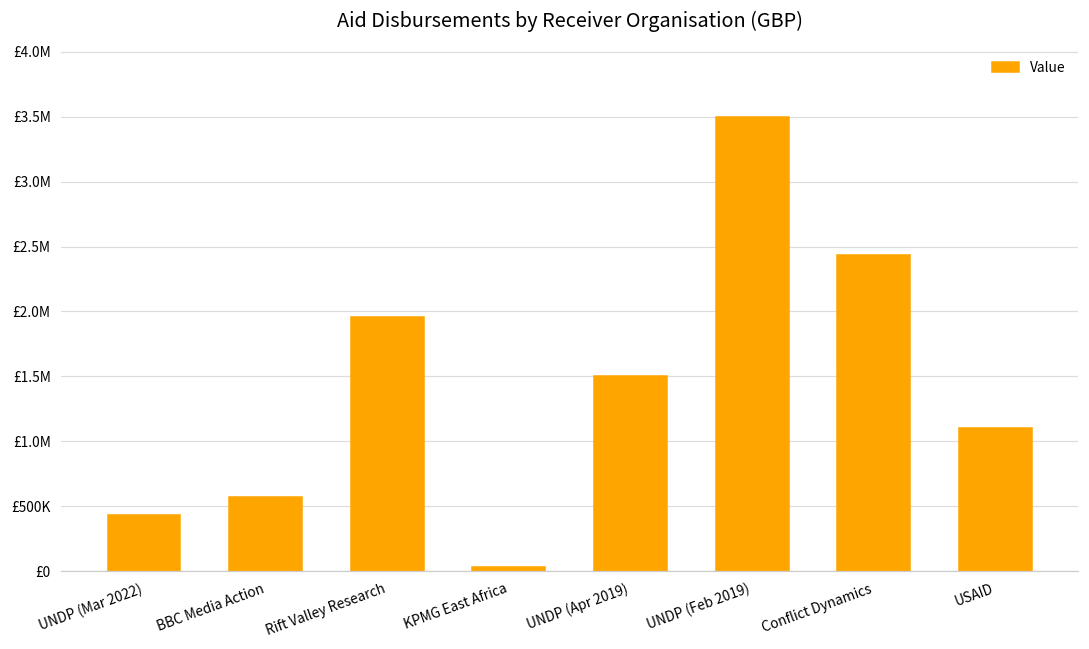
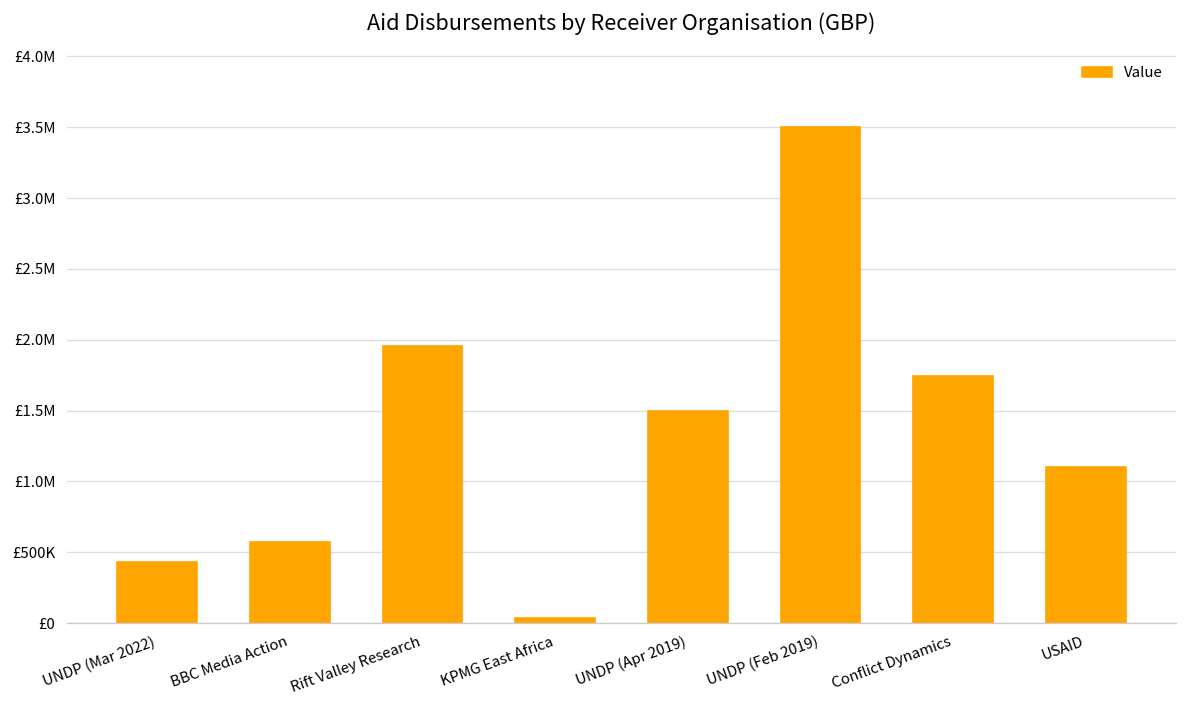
  {
    "UNDP (Mar 2022)": "£430000",
    "BBC Media Action": "£570000",
    "Rift Valley Research": "£1950000",
    "KPMG East Africa": "£30000",
    "UNDP (Apr 2019)": "£1500000",
    "UNDP (Feb 2019)": "£3500000",
-   "Conflict Dynamics": "£2430000",
+   "Conflict Dynamics": "£1750000",
    "USAID": "£1100000"
  }
